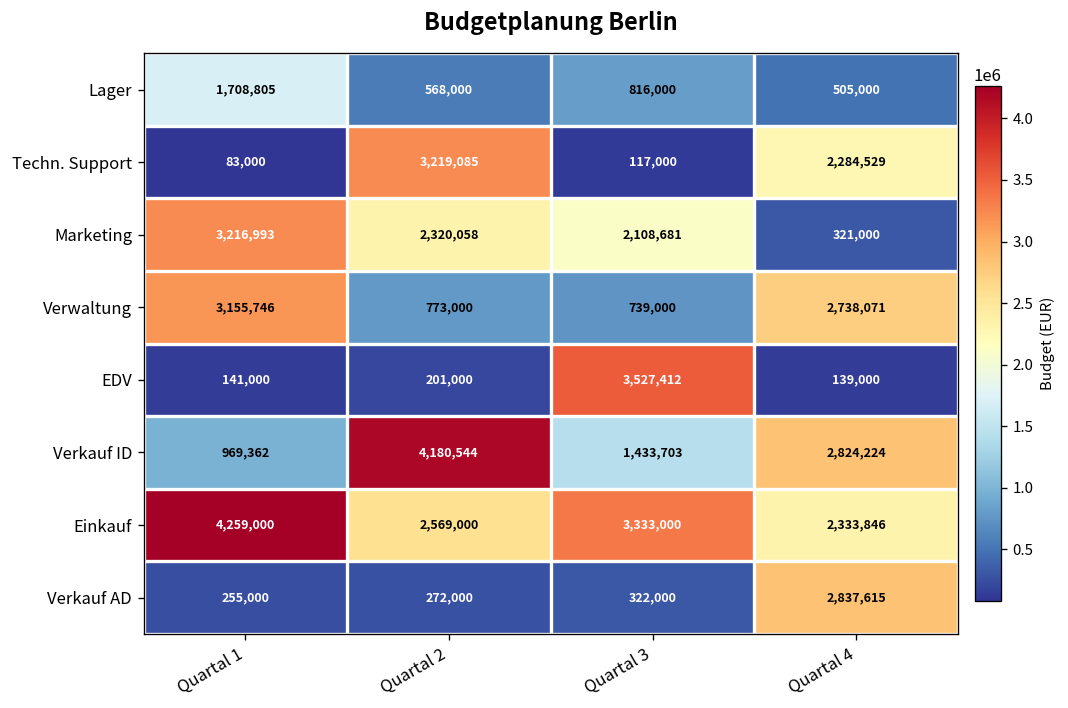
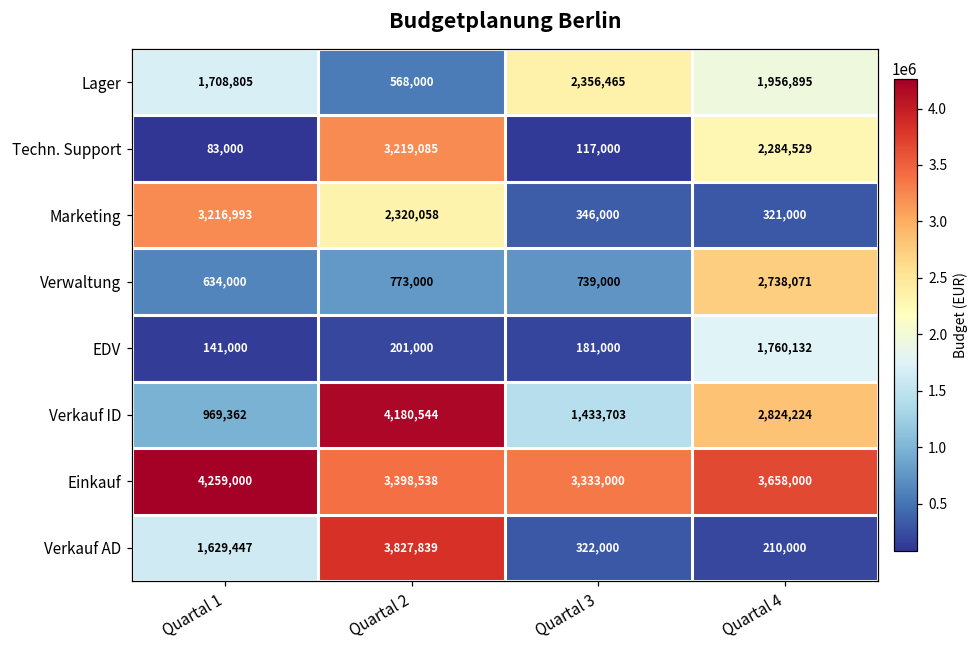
  {
    "Lager": {
      "Quartal 1": "1,708,805",
      "Quartal 2": "568,000",
-     "Quartal 3": "816,000",
-     "Quartal 4": "505,000"
+     "Quartal 3": "2,356,465",
+     "Quartal 4": "1,956,895"
    },
    "Techn. Support": {
      "Quartal 1": "83,000",
      "Quartal 2": "3,219,085",
      "Quartal 3": "117,000",
      "Quartal 4": "2,284,529"
    },
    "Marketing": {
      "Quartal 1": "3,216,993",
      "Quartal 2": "2,320,058",
-     "Quartal 3": "2,108,681",
+     "Quartal 3": "346,000",
      "Quartal 4": "321,000"
    },
    "Verwaltung": {
-     "Quartal 1": "3,155,746",
+     "Quartal 1": "634,000",
      "Quartal 2": "773,000",
      "Quartal 3": "739,000",
      "Quartal 4": "2,738,071"
    },
    "EDV": {
      "Quartal 1": "141,000",
      "Quartal 2": "201,000",
-     "Quartal 3": "3,527,412",
-     "Quartal 4": "139,000"
+     "Quartal 3": "181,000",
+     "Quartal 4": "1,760,132"
    },
    "Verkauf ID": {
      "Quartal 1": "969,362",
      "Quartal 2": "4,180,544",
      "Quartal 3": "1,433,703",
      "Quartal 4": "2,824,224"
    },
    "Einkauf": {
      "Quartal 1": "4,259,000",
-     "Quartal 2": "2,569,000",
+     "Quartal 2": "3,398,538",
      "Quartal 3": "3,333,000",
-     "Quartal 4": "2,333,846"
+     "Quartal 4": "3,658,000"
    },
    "Verkauf AD": {
-     "Quartal 1": "255,000",
-     "Quartal 2": "272,000",
+     "Quartal 1": "1,629,447",
+     "Quartal 2": "3,827,839",
      "Quartal 3": "322,000",
-     "Quartal 4": "2,837,615"
+     "Quartal 4": "210,000"
    }
  }
